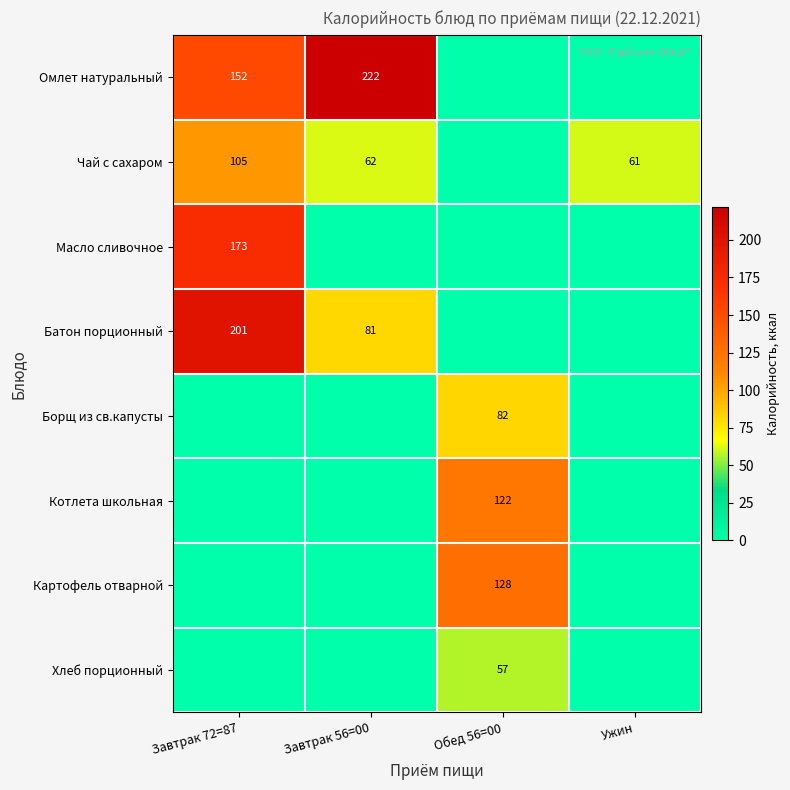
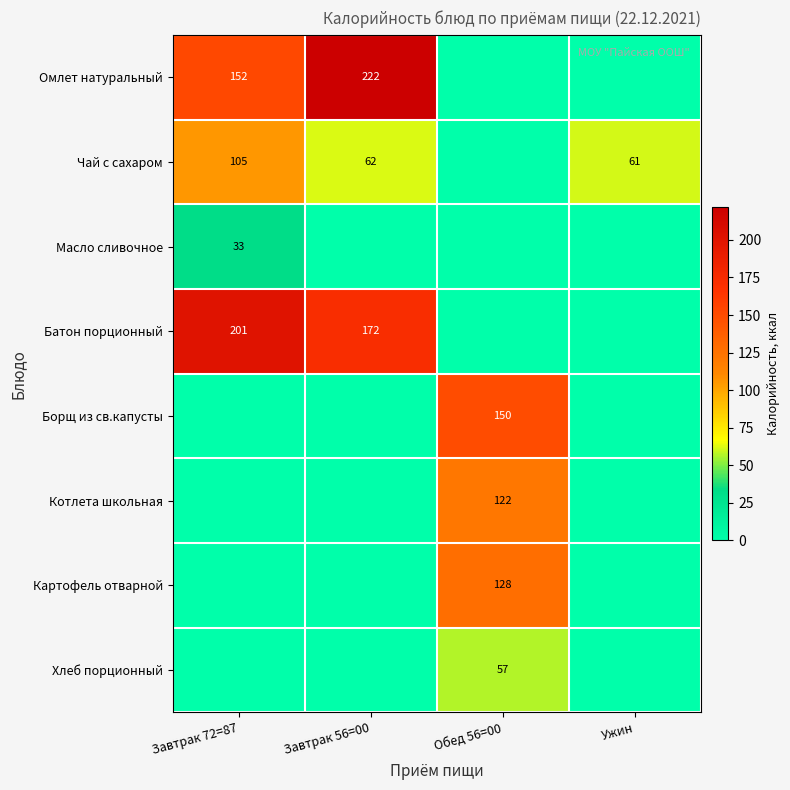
  {
    "Омлет натуральный": {
      "Завтрак 72=87": 152,
      "Завтрак 56=00": 222
    },
    "Чай с сахаром": {
      "Завтрак 72=87": 105,
      "Завтрак 56=00": 62,
      "Ужин": 61
    },
    "Масло сливочное": {
-     "Завтрак 72=87": 173
+     "Завтрак 72=87": 33
    },
    "Батон порционный": {
      "Завтрак 72=87": 201,
-     "Завтрак 56=00": 81
+     "Завтрак 56=00": 172
    },
    "Борщ из св.капусты": {
-     "Обед 56=00": 82
+     "Обед 56=00": 150
    },
    "Котлета школьная": {
      "Обед 56=00": 122
    },
    "Картофель отварной": {
      "Обед 56=00": 128
    },
    "Хлеб порционный": {
      "Обед 56=00": 57
    }
  }
